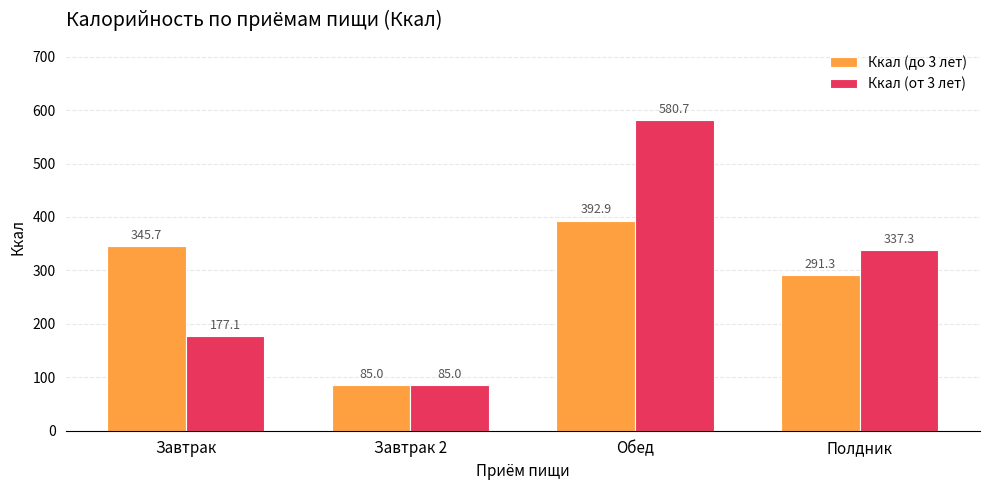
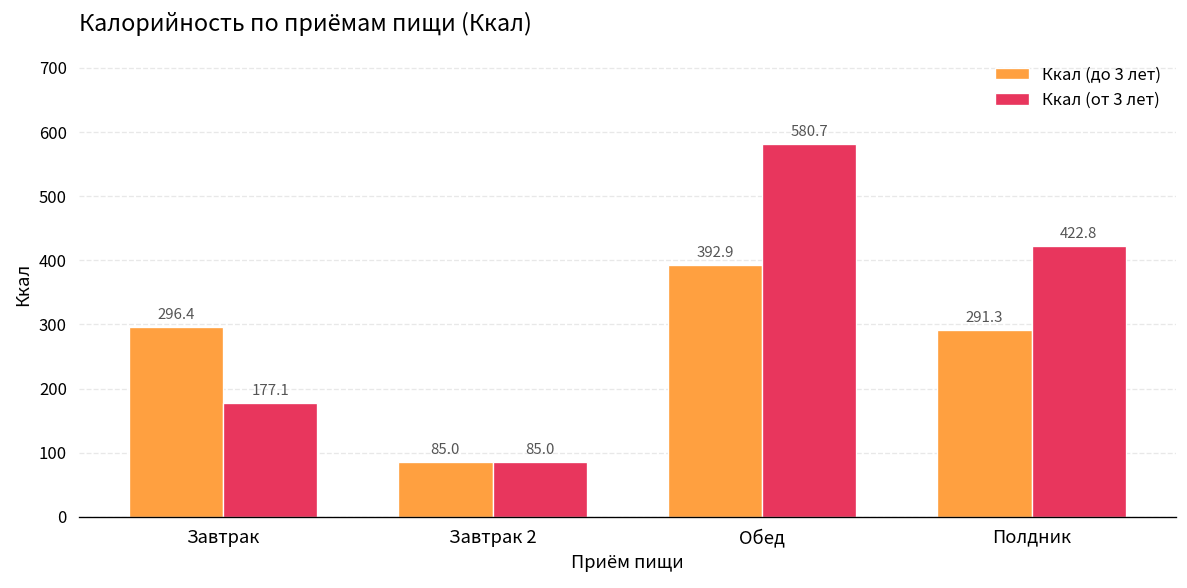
  {
    "Ккал (до 3 лет)": {
-     "Завтрак": 345.7,
+     "Завтрак": 296.4,
      "Завтрак 2": 85.0,
      "Обед": 392.9,
      "Полдник": 291.3
    },
    "Ккал (от 3 лет)": {
      "Завтрак": 177.1,
      "Завтрак 2": 85.0,
      "Обед": 580.7,
-     "Полдник": 337.3
+     "Полдник": 422.8
    }
  }
